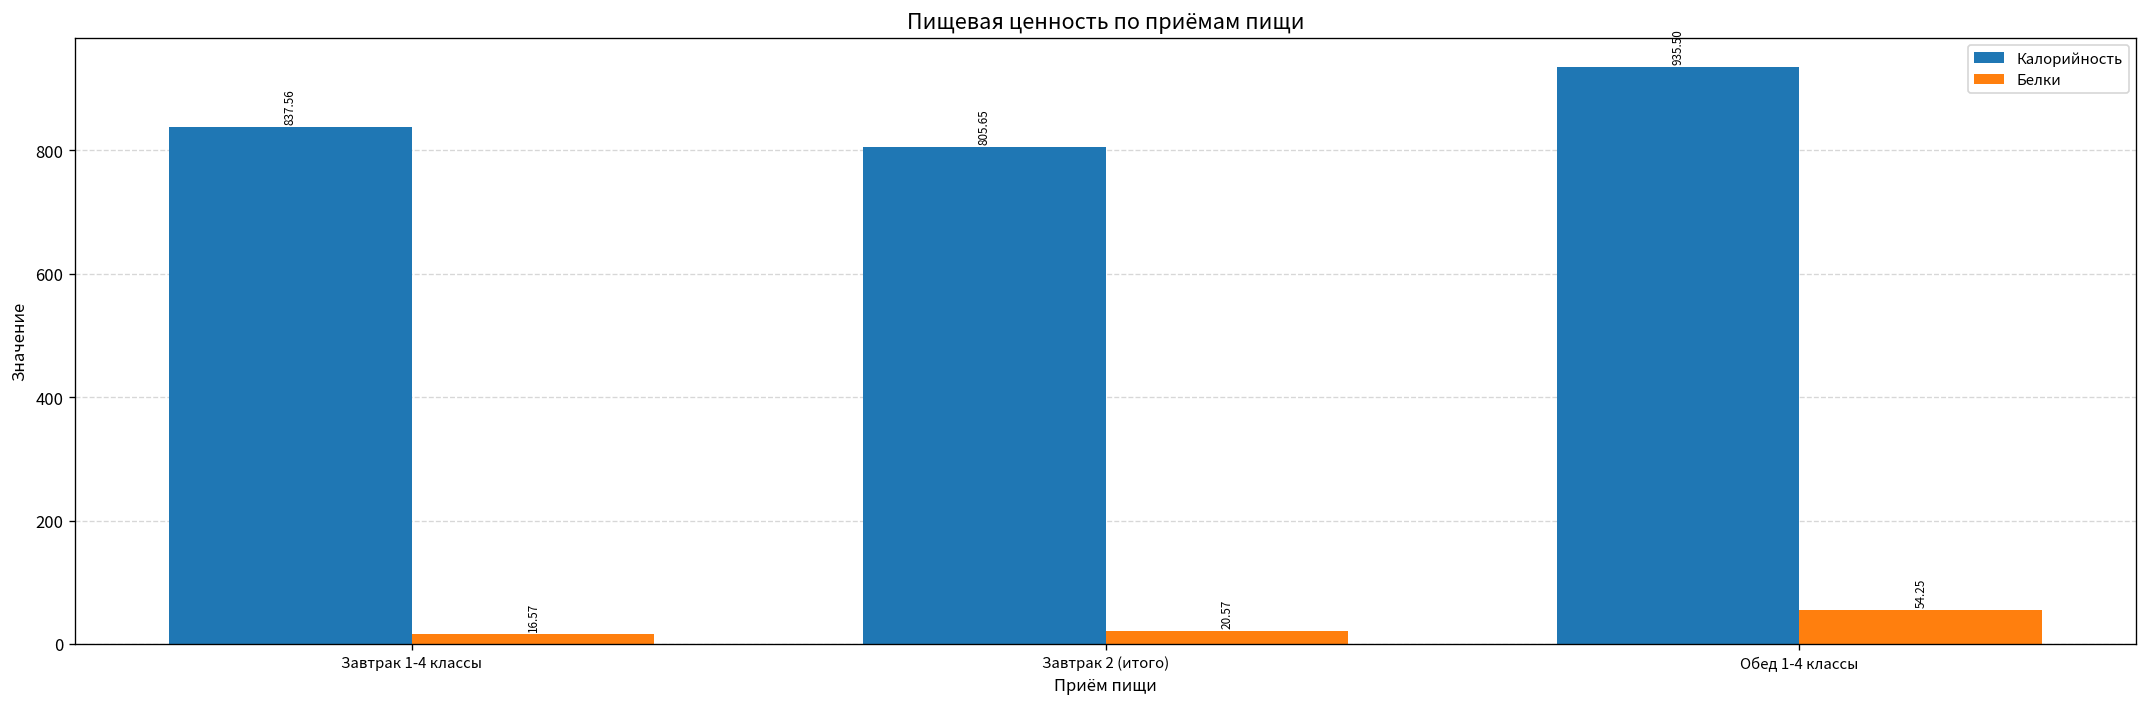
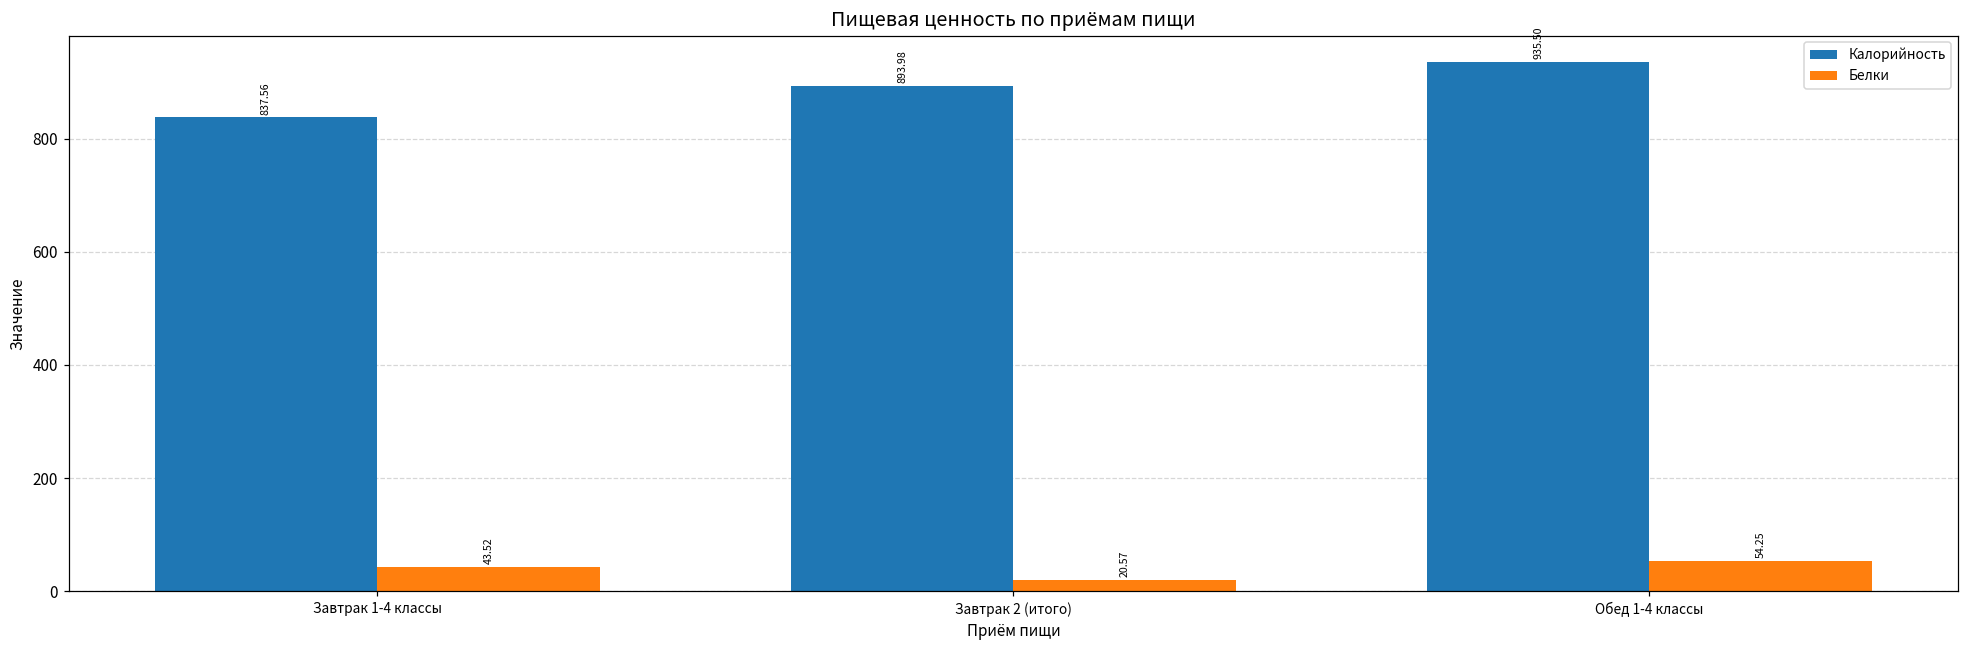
  {
    "Калорийность": {
      "Завтрак 1-4 классы": 837.56,
-     "Завтрак 2 (итого)": 805.65,
+     "Завтрак 2 (итого)": 893.98,
      "Обед 1-4 классы": 935.50
    },
    "Белки": {
-     "Завтрак 1-4 классы": 16.57,
+     "Завтрак 1-4 классы": 43.52,
      "Завтрак 2 (итого)": 20.57,
      "Обед 1-4 классы": 54.25
    }
  }
